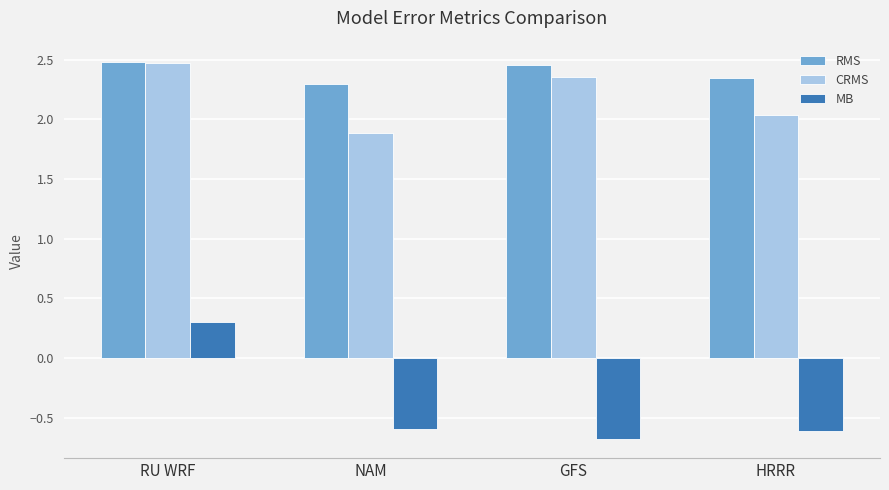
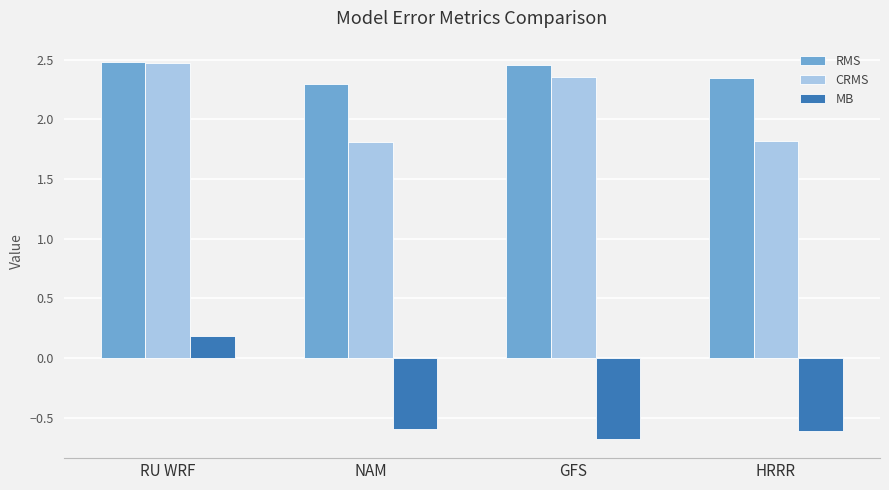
  {
    "RMS": {
      "RU WRF": 2.48,
      "NAM": 2.30,
      "GFS": 2.46,
      "HRRR": 2.35
    },
    "CRMS": {
      "RU WRF": 2.47,
-     "NAM": 1.89,
+     "NAM": 1.81,
      "GFS": 2.36,
-     "HRRR": 2.03
+     "HRRR": 1.82
    },
    "MB": {
-     "RU WRF": 0.30,
+     "RU WRF": 0.18,
      "NAM": -0.60,
      "GFS": -0.68,
      "HRRR": -0.61
    }
  }
